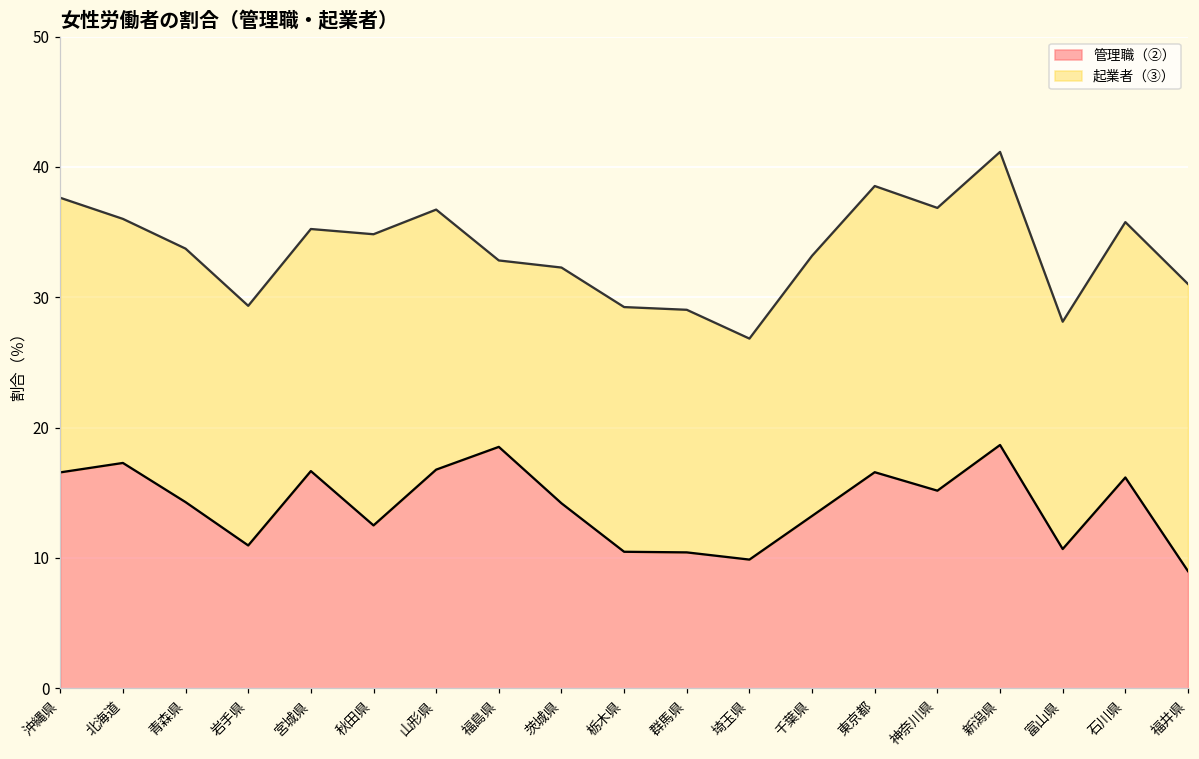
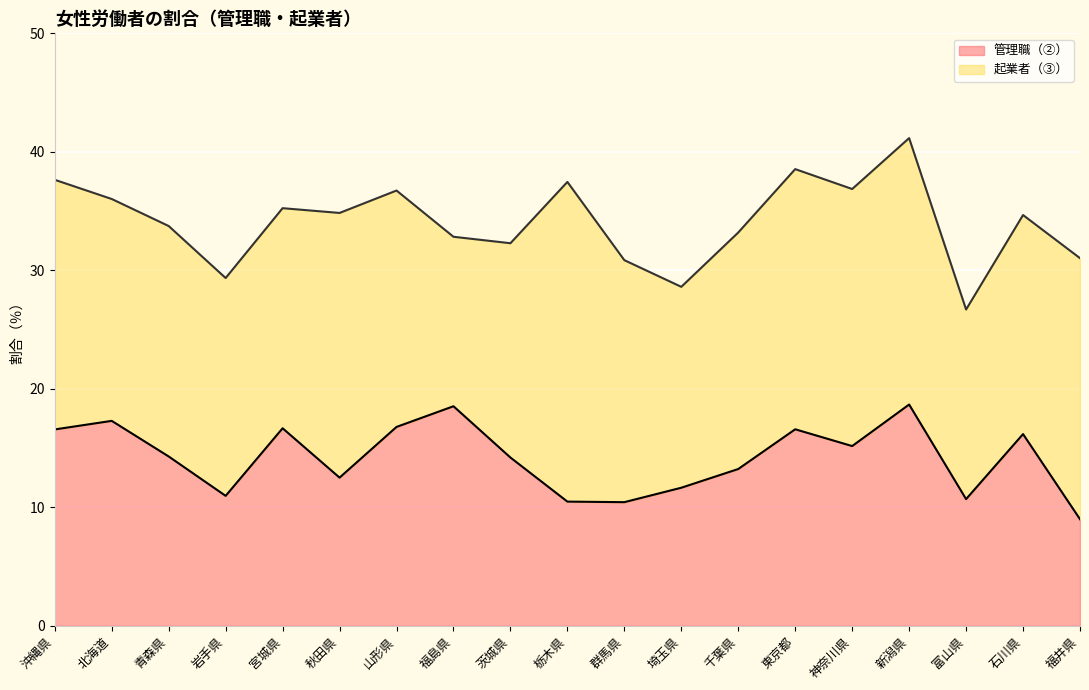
  {
    "管理職（②）": {
      "沖縄県": 16.6,
      "北海道": 17.3,
      "青森県": 14.3,
      "岩手県": 11.0,
      "宮城県": 16.7,
      "秋田県": 12.5,
      "山形県": 16.8,
      "福島県": 18.5,
      "茨城県": 14.2,
      "栃木県": 10.5,
      "群馬県": 10.4,
-     "埼玉県": 9.9,
+     "埼玉県": 11.6,
      "千葉県": 13.2,
      "東京都": 16.6,
      "神奈川県": 15.2,
      "新潟県": 18.7,
      "富山県": 10.7,
      "石川県": 16.2,
      "福井県": 9.0
    },
    "起業者（③）": {
      "沖縄県": 21.1,
      "北海道": 18.7,
      "青森県": 19.4,
      "岩手県": 18.4,
      "宮城県": 18.6,
      "秋田県": 22.3,
      "山形県": 20.0,
      "福島県": 14.3,
      "茨城県": 18.1,
-     "栃木県": 18.8,
-     "群馬県": 18.6,
+     "栃木県": 27.0,
+     "群馬県": 20.4,
      "埼玉県": 17.0,
      "千葉県": 20.0,
      "東京都": 22.0,
      "神奈川県": 21.7,
      "新潟県": 22.5,
-     "富山県": 17.4,
-     "石川県": 19.6,
+     "富山県": 16.0,
+     "石川県": 18.5,
      "福井県": 22.0
    }
  }
